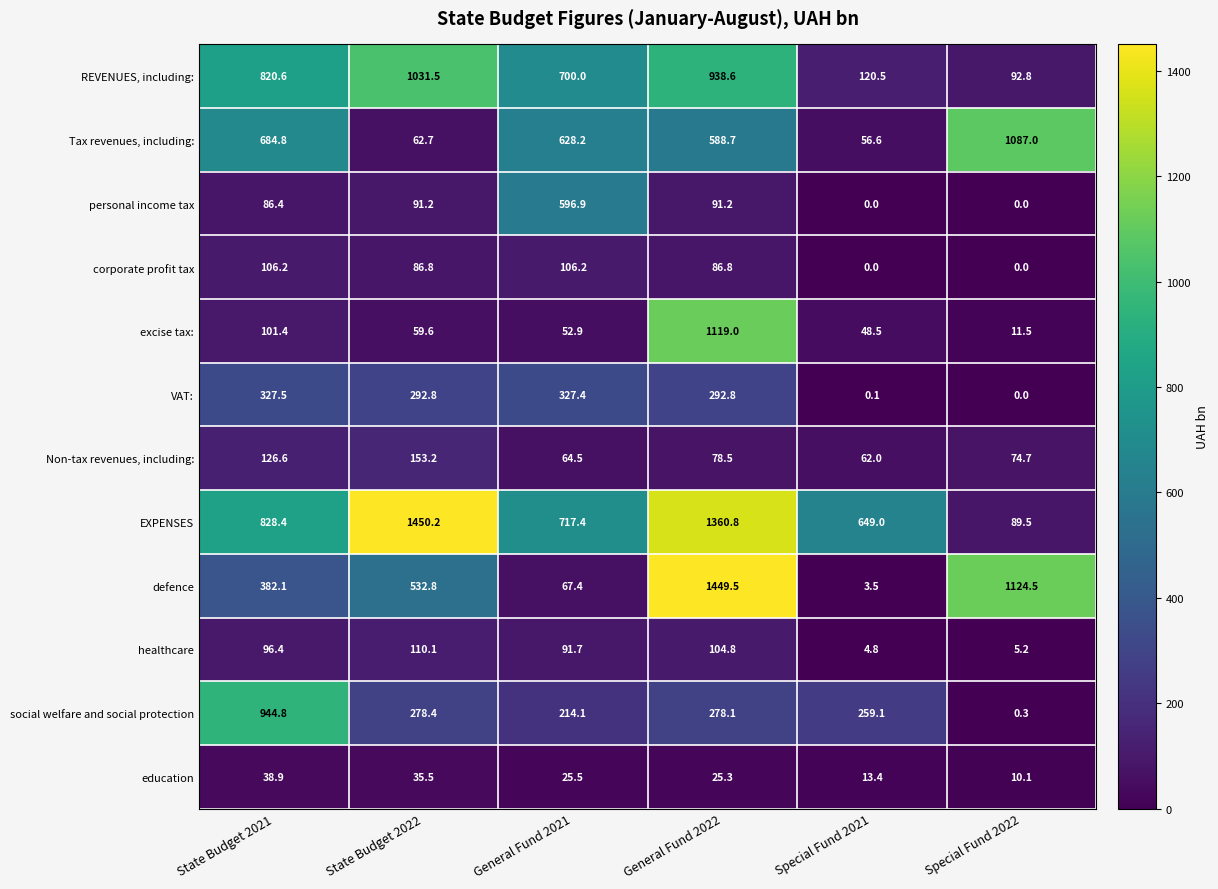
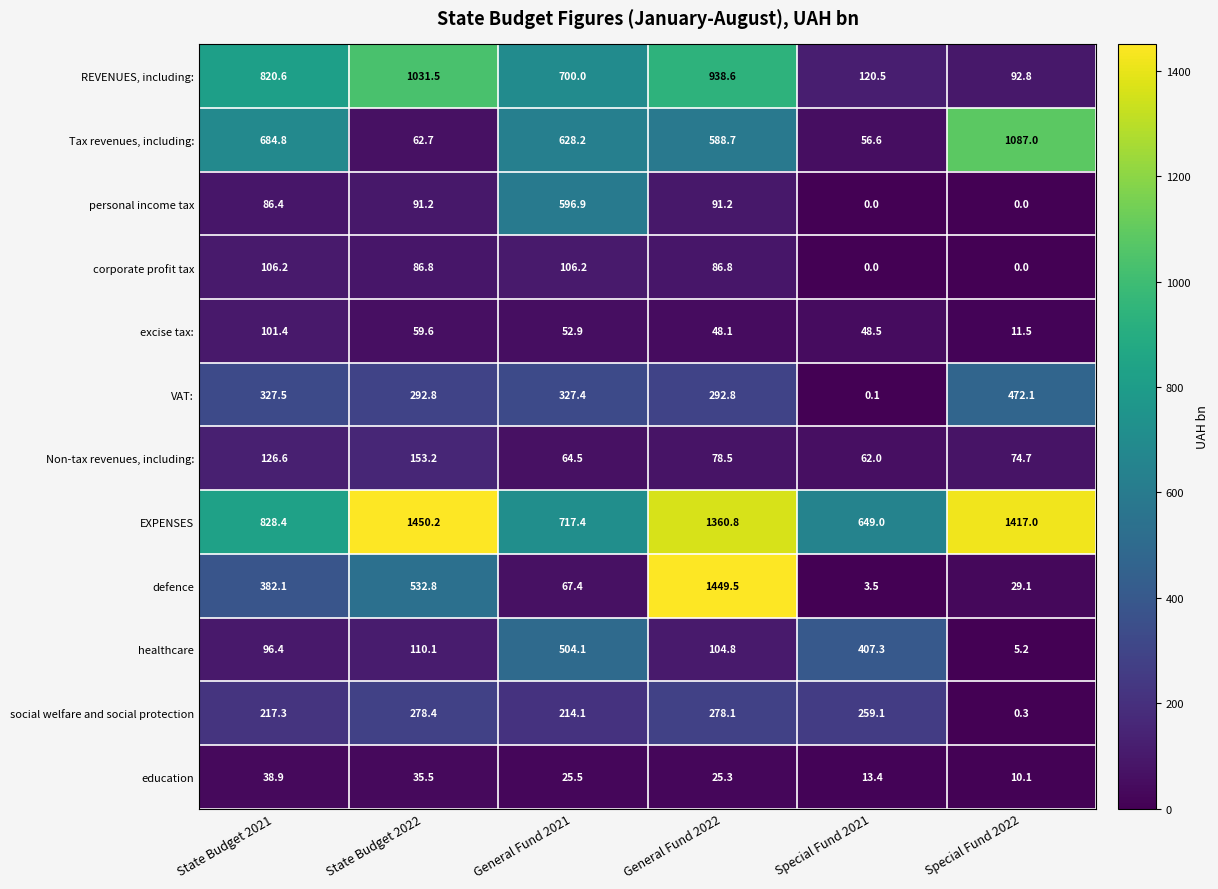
  {
    "REVENUES, including:": {
      "State Budget 2021": 820.6,
      "State Budget 2022": 1031.5,
      "General Fund 2021": 700.0,
      "General Fund 2022": 938.6,
      "Special Fund 2021": 120.5,
      "Special Fund 2022": 92.8
    },
    "Tax revenues, including:": {
      "State Budget 2021": 684.8,
      "State Budget 2022": 62.7,
      "General Fund 2021": 628.2,
      "General Fund 2022": 588.7,
      "Special Fund 2021": 56.6,
      "Special Fund 2022": 1087.0
    },
    "personal income tax": {
      "State Budget 2021": 86.4,
      "State Budget 2022": 91.2,
      "General Fund 2021": 596.9,
      "General Fund 2022": 91.2,
      "Special Fund 2021": 0.0,
      "Special Fund 2022": 0.0
    },
    "corporate profit tax": {
      "State Budget 2021": 106.2,
      "State Budget 2022": 86.8,
      "General Fund 2021": 106.2,
      "General Fund 2022": 86.8,
      "Special Fund 2021": 0.0,
      "Special Fund 2022": 0.0
    },
    "excise tax:": {
      "State Budget 2021": 101.4,
      "State Budget 2022": 59.6,
      "General Fund 2021": 52.9,
-     "General Fund 2022": 1119.0,
+     "General Fund 2022": 48.1,
      "Special Fund 2021": 48.5,
      "Special Fund 2022": 11.5
    },
    "VAT:": {
      "State Budget 2021": 327.5,
      "State Budget 2022": 292.8,
      "General Fund 2021": 327.4,
      "General Fund 2022": 292.8,
      "Special Fund 2021": 0.1,
-     "Special Fund 2022": 0.0
+     "Special Fund 2022": 472.1
    },
    "Non-tax revenues, including:": {
      "State Budget 2021": 126.6,
      "State Budget 2022": 153.2,
      "General Fund 2021": 64.5,
      "General Fund 2022": 78.5,
      "Special Fund 2021": 62.0,
      "Special Fund 2022": 74.7
    },
    "EXPENSES": {
      "State Budget 2021": 828.4,
      "State Budget 2022": 1450.2,
      "General Fund 2021": 717.4,
      "General Fund 2022": 1360.8,
      "Special Fund 2021": 649.0,
-     "Special Fund 2022": 89.5
+     "Special Fund 2022": 1417.0
    },
    "defence": {
      "State Budget 2021": 382.1,
      "State Budget 2022": 532.8,
      "General Fund 2021": 67.4,
      "General Fund 2022": 1449.5,
      "Special Fund 2021": 3.5,
-     "Special Fund 2022": 1124.5
+     "Special Fund 2022": 29.1
    },
    "healthcare": {
      "State Budget 2021": 96.4,
      "State Budget 2022": 110.1,
-     "General Fund 2021": 91.7,
+     "General Fund 2021": 504.1,
      "General Fund 2022": 104.8,
-     "Special Fund 2021": 4.8,
+     "Special Fund 2021": 407.3,
      "Special Fund 2022": 5.2
    },
    "social welfare and social protection": {
-     "State Budget 2021": 944.8,
+     "State Budget 2021": 217.3,
      "State Budget 2022": 278.4,
      "General Fund 2021": 214.1,
      "General Fund 2022": 278.1,
      "Special Fund 2021": 259.1,
      "Special Fund 2022": 0.3
    },
    "education": {
      "State Budget 2021": 38.9,
      "State Budget 2022": 35.5,
      "General Fund 2021": 25.5,
      "General Fund 2022": 25.3,
      "Special Fund 2021": 13.4,
      "Special Fund 2022": 10.1
    }
  }
